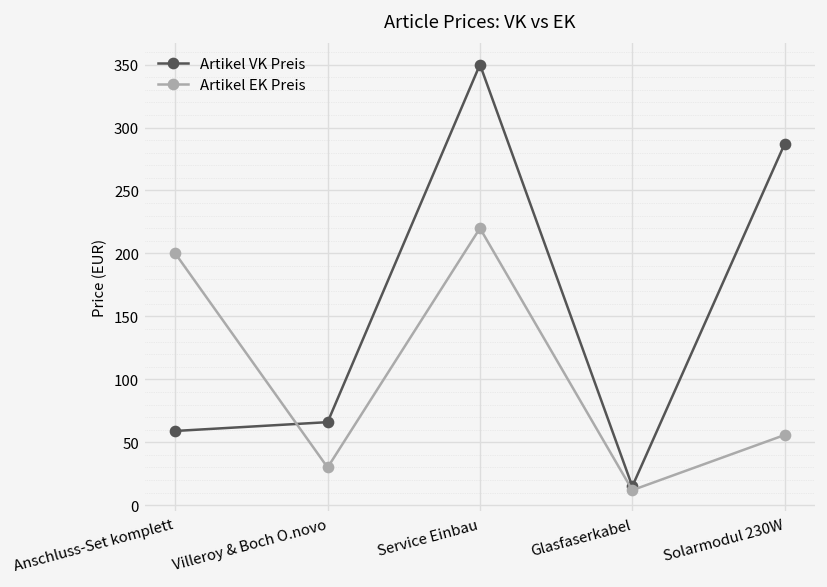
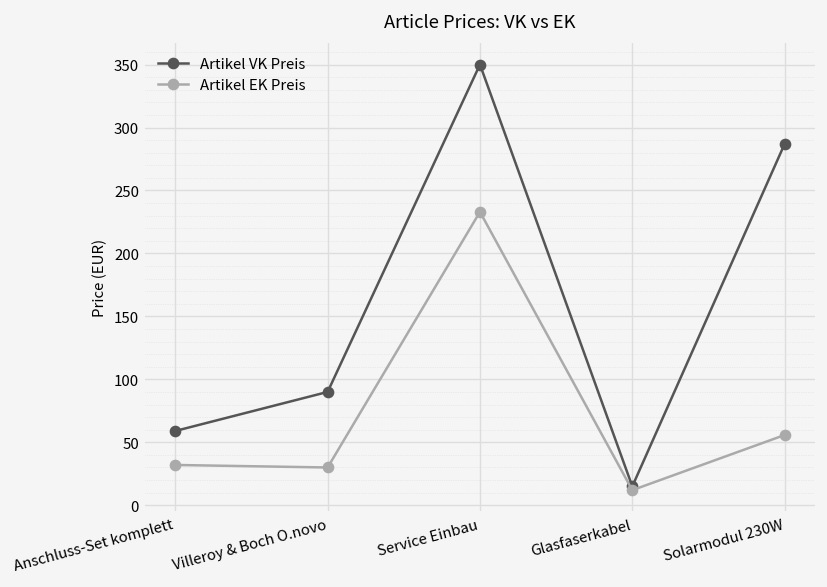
  {
    "Artikel VK Preis": {
      "Anschluss-Set komplett": 59,
-     "Villeroy & Boch O.novo": 66,
+     "Villeroy & Boch O.novo": 90,
      "Service Einbau": 350,
      "Glasfaserkabel": 15,
      "Solarmodul 230W": 287
    },
    "Artikel EK Preis": {
-     "Anschluss-Set komplett": 200,
+     "Anschluss-Set komplett": 32,
      "Villeroy & Boch O.novo": 30,
-     "Service Einbau": 220,
+     "Service Einbau": 233,
      "Glasfaserkabel": 12,
      "Solarmodul 230W": 56
    }
  }
